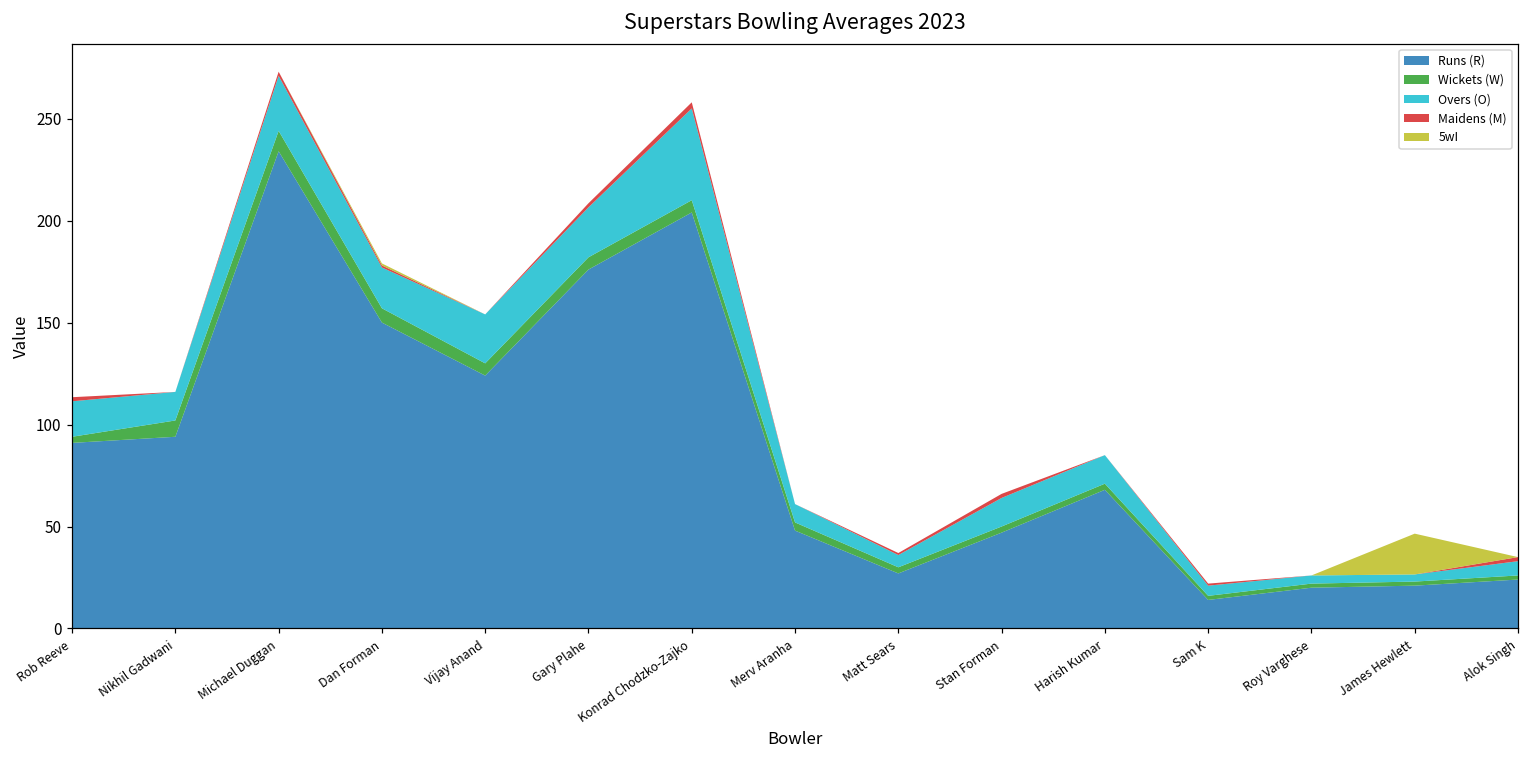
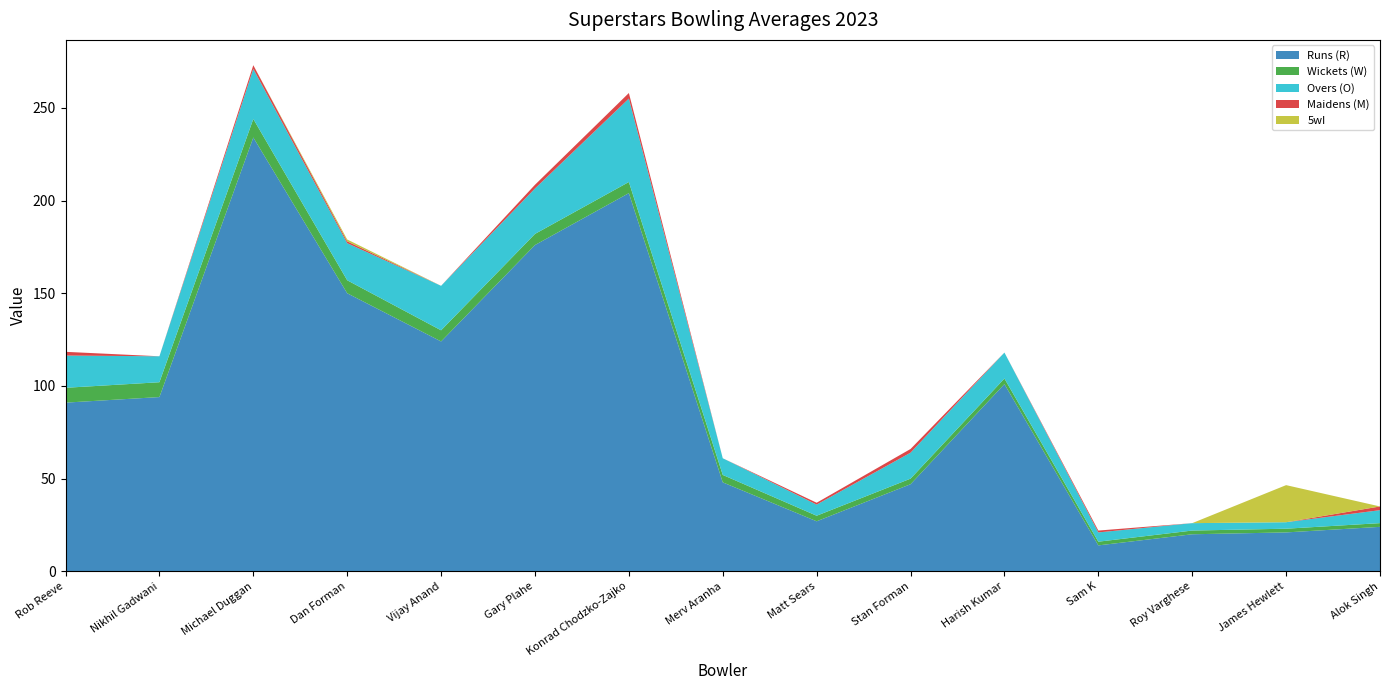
  {
    "Runs (R)": {
      "Rob Reeve": 91,
      "Nikhil Gadwani": 94,
      "Michael Duggan": 234,
      "Dan Forman": 150,
      "Vijay Anand": 124,
      "Gary Plahe": 176,
      "Konrad Chodzko-Zajko": 204,
      "Merv Aranha": 48,
      "Matt Sears": 27,
      "Stan Forman": 47,
-     "Harish Kumar": 68,
+     "Harish Kumar": 101,
      "Sam K": 14,
      "Roy Varghese": 20,
      "James Hewlett": 21,
      "Alok Singh": 24
    },
    "Wickets (W)": {
-     "Rob Reeve": 3,
+     "Rob Reeve": 8,
      "Nikhil Gadwani": 8,
      "Michael Duggan": 10,
      "Dan Forman": 7,
      "Vijay Anand": 6,
      "Gary Plahe": 6,
      "Konrad Chodzko-Zajko": 6,
      "Merv Aranha": 4,
      "Matt Sears": 3,
      "Stan Forman": 3,
      "Harish Kumar": 3,
      "Sam K": 2,
      "Roy Varghese": 2,
      "James Hewlett": 2,
      "Alok Singh": 2
    },
    "Overs (O)": {
      "Rob Reeve": 17,
      "Michael Duggan": 27,
      "Gary Plahe": 25,
      "Konrad Chodzko-Zajko": 45,
      "Stan Forman": 14,
      "Alok Singh": 7
    },
    "5wI": {
      "James Hewlett": 20
    }
  }
